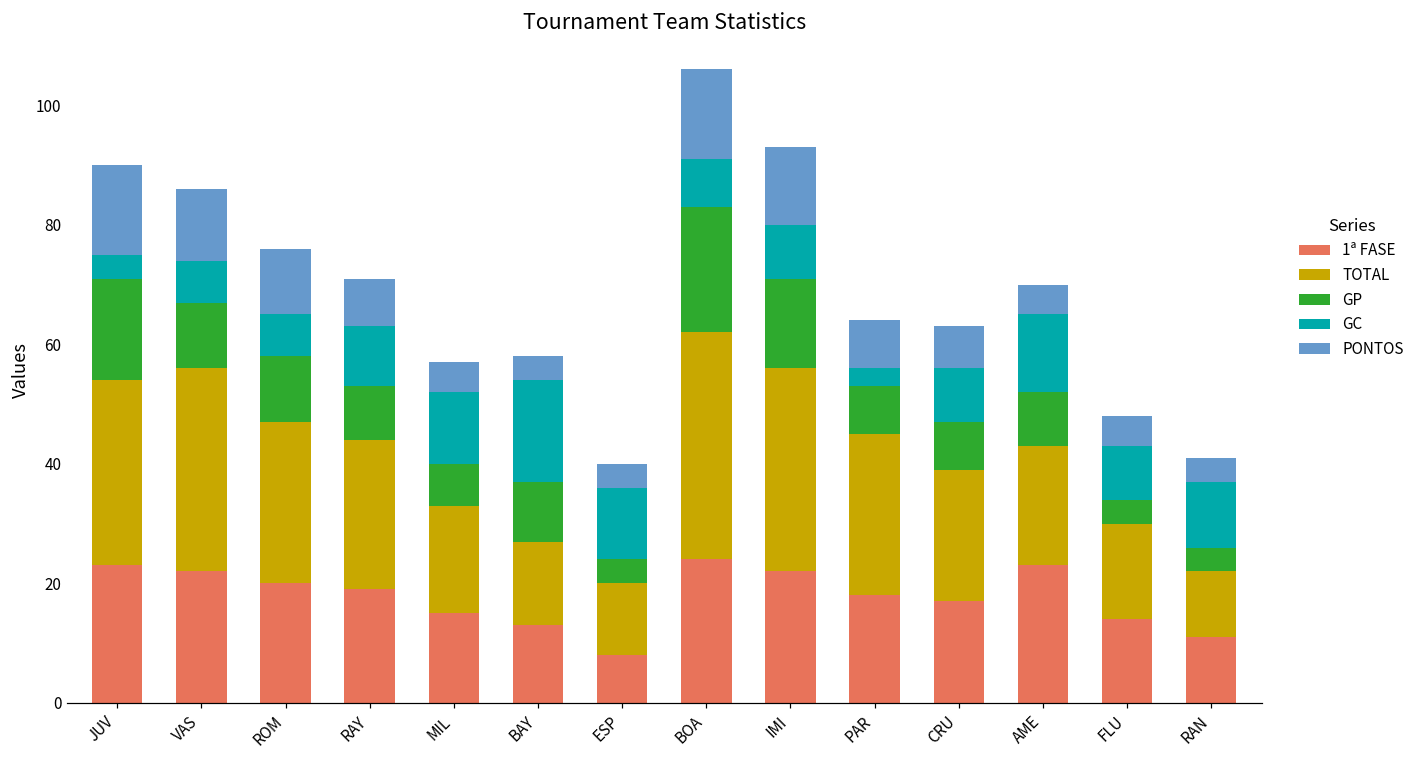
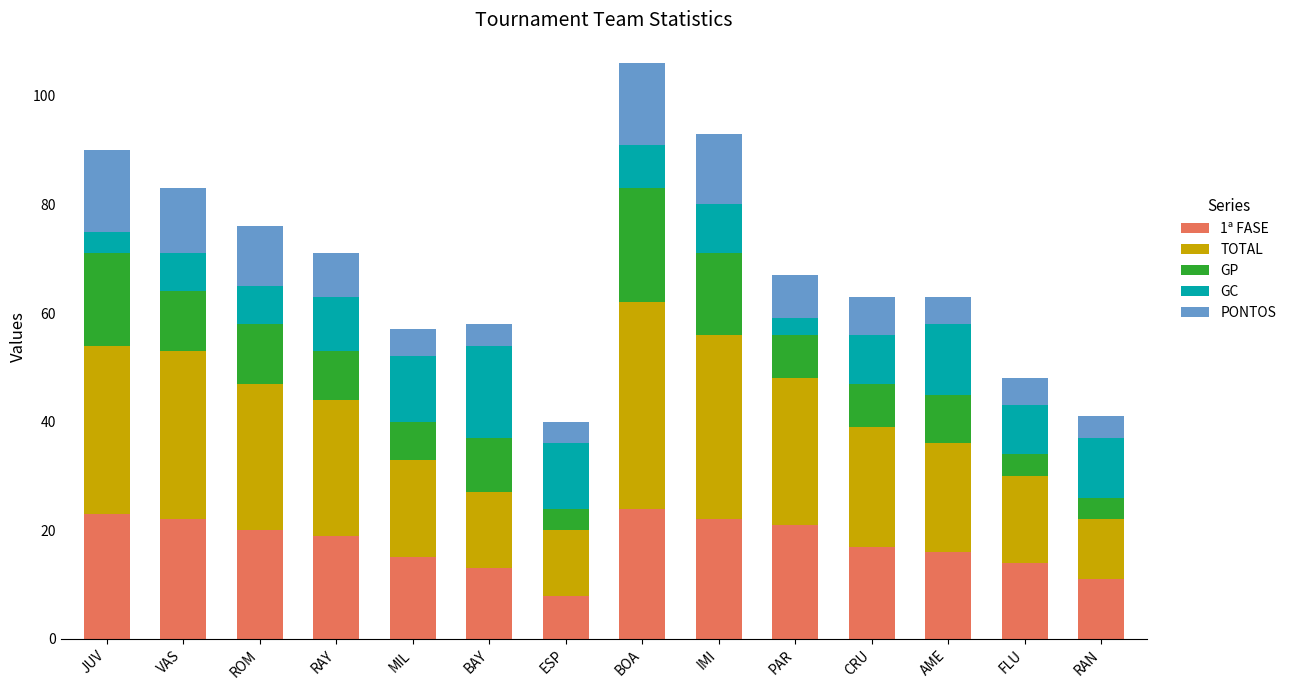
  {
    "1ª FASE": {
      "JUV": 23,
      "VAS": 22,
      "ROM": 20,
      "RAY": 19,
      "MIL": 15,
      "BAY": 13,
      "ESP": 8,
      "BOA": 24,
      "IMI": 22,
-     "PAR": 18,
+     "PAR": 21,
      "CRU": 17,
-     "AME": 23,
+     "AME": 16,
      "FLU": 14,
      "RAN": 11
    },
    "TOTAL": {
      "JUV": 31,
-     "VAS": 34,
+     "VAS": 31,
      "ROM": 27,
      "RAY": 25,
      "MIL": 18,
      "BAY": 14,
      "ESP": 12,
      "BOA": 38,
      "IMI": 34,
      "PAR": 27,
      "CRU": 22,
      "AME": 20,
      "FLU": 16,
      "RAN": 11
    },
    "GP": {
      "JUV": 17,
      "VAS": 11,
      "ROM": 11,
      "RAY": 9,
      "MIL": 7,
      "BAY": 10,
      "ESP": 4,
      "BOA": 21,
      "IMI": 15,
      "PAR": 8,
      "CRU": 8,
      "AME": 9,
      "FLU": 4,
      "RAN": 4
    },
    "GC": {
      "JUV": 4,
      "VAS": 7,
      "ROM": 7,
      "RAY": 10,
      "MIL": 12,
      "BAY": 17,
      "ESP": 12,
      "BOA": 8,
      "IMI": 9,
      "PAR": 3,
      "CRU": 9,
      "AME": 13,
      "FLU": 9,
      "RAN": 11
    },
    "PONTOS": {
      "JUV": 15,
      "VAS": 12,
      "ROM": 11,
      "RAY": 8,
      "MIL": 5,
      "BAY": 4,
      "ESP": 4,
      "BOA": 15,
      "IMI": 13,
      "PAR": 8,
      "CRU": 7,
      "AME": 5,
      "FLU": 5,
      "RAN": 4
    }
  }
